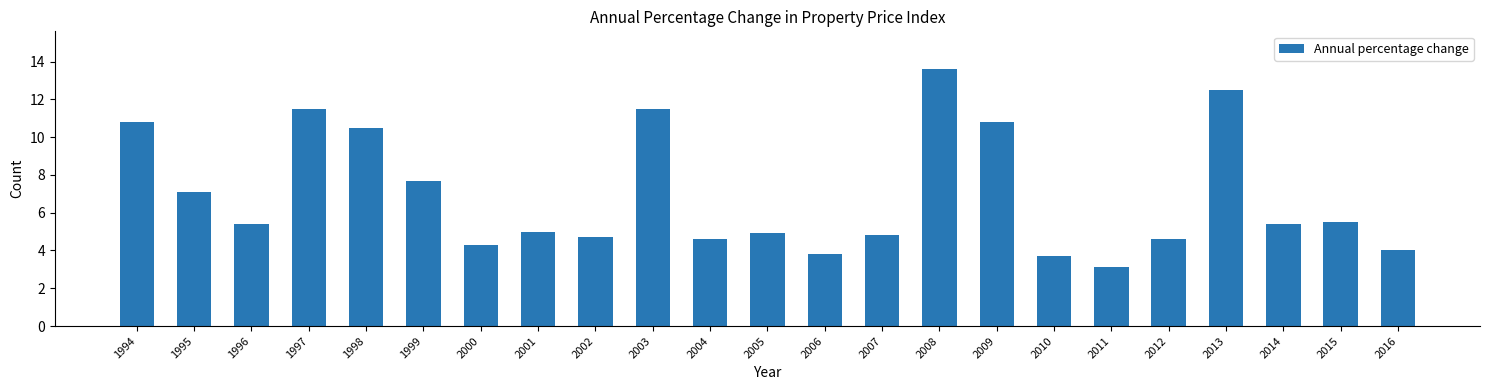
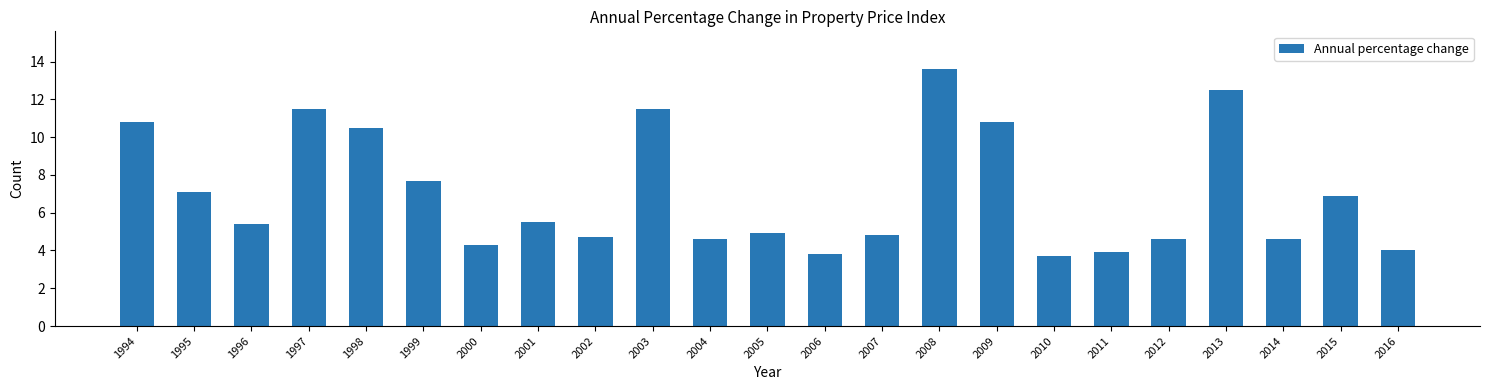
  {
    "1994": 10.8,
    "1995": 7.1,
    "1996": 5.4,
    "1997": 11.5,
    "1998": 10.5,
    "1999": 7.7,
    "2000": 4.3,
-   "2001": 5.0,
+   "2001": 5.5,
    "2002": 4.7,
    "2003": 11.5,
    "2004": 4.6,
    "2005": 4.9,
    "2006": 3.8,
    "2007": 4.8,
    "2008": 13.6,
    "2009": 10.8,
    "2010": 3.7,
-   "2011": 3.1,
+   "2011": 3.9,
    "2012": 4.6,
    "2013": 12.5,
-   "2014": 5.4,
-   "2015": 5.5,
+   "2014": 4.6,
+   "2015": 6.9,
    "2016": 4.0
  }
